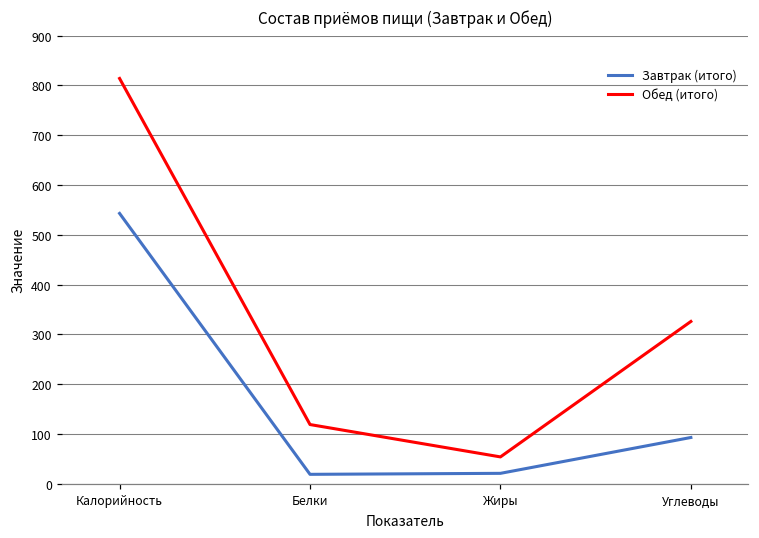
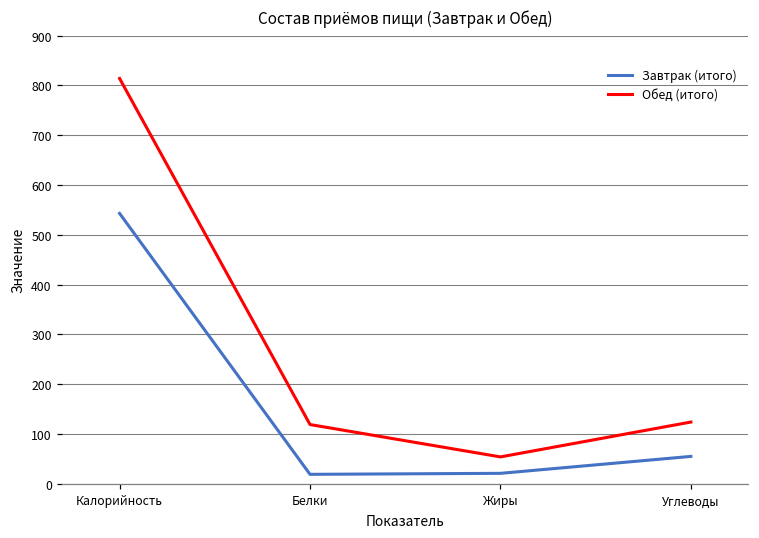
  {
    "Завтрак (итого)": {
      "Калорийность": 540,
      "Белки": 20,
      "Жиры": 20,
-     "Углеводы": 90
+     "Углеводы": 60
    },
    "Обед (итого)": {
      "Калорийность": 810,
      "Белки": 120,
      "Жиры": 50,
-     "Углеводы": 330
+     "Углеводы": 120
    }
  }
